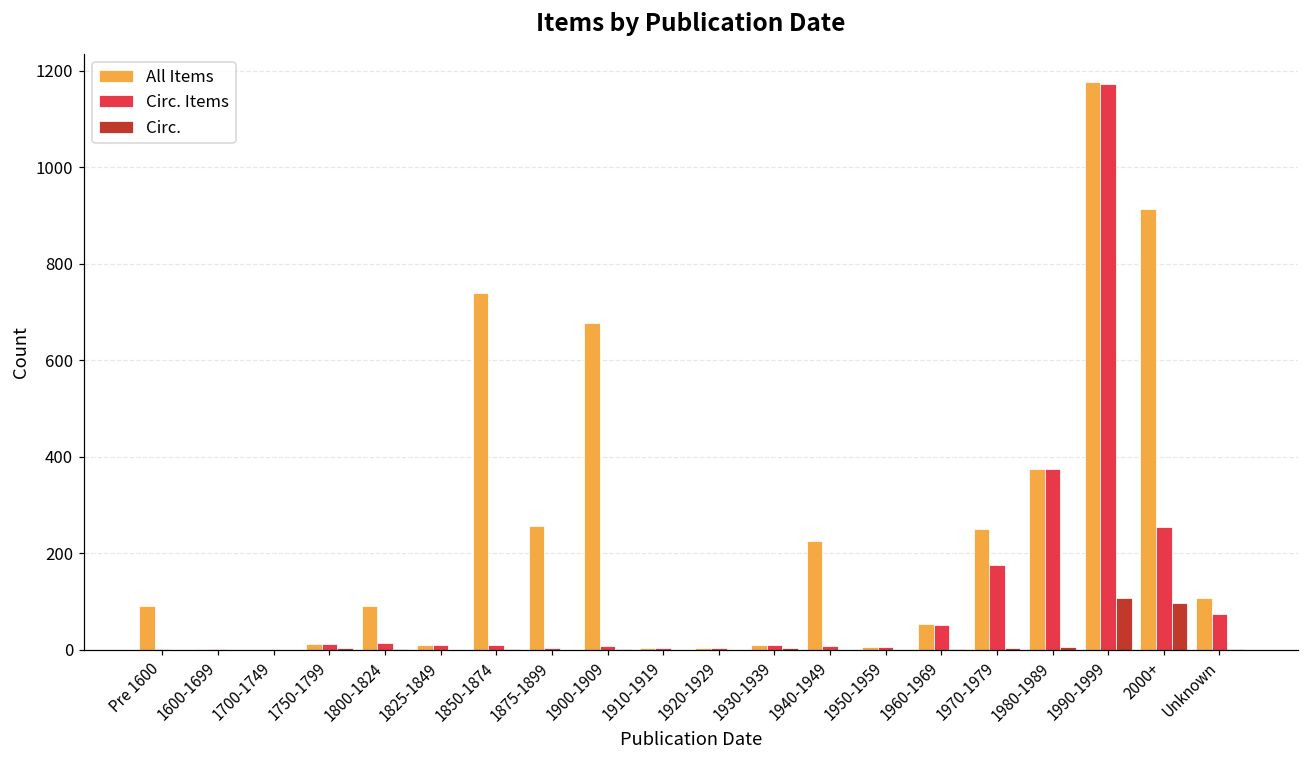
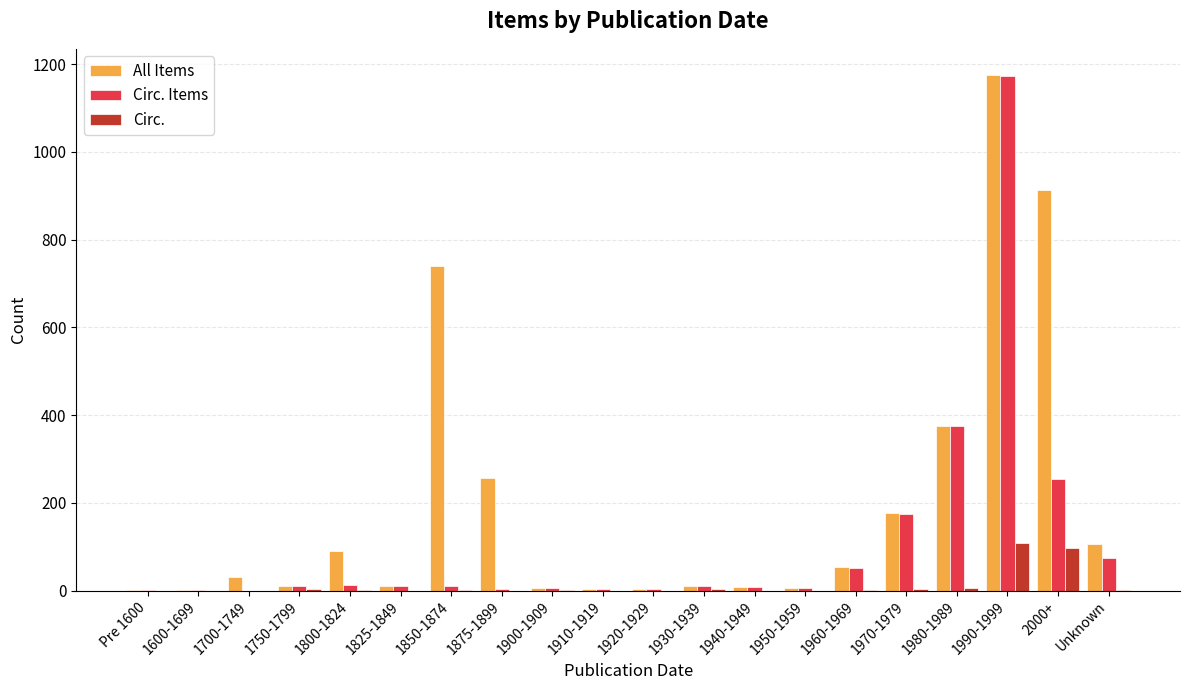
  {
    "All Items": {
-     "Pre 1600": 90,
-     "1700-1749": 0,
+     "Pre 1600": 0,
+     "1700-1749": 30,
      "1750-1799": 10,
      "1800-1824": 90,
      "1825-1849": 10,
      "1850-1874": 740,
      "1875-1899": 260,
-     "1900-1909": 680,
+     "1900-1909": 10,
      "1930-1939": 10,
-     "1940-1949": 230,
+     "1940-1949": 10,
      "1950-1959": 10,
      "1960-1969": 50,
-     "1970-1979": 250,
+     "1970-1979": 180,
      "1980-1989": 380,
      "1990-1999": 1180,
      "2000+": 910,
      "Unknown": 110
    }
  }
